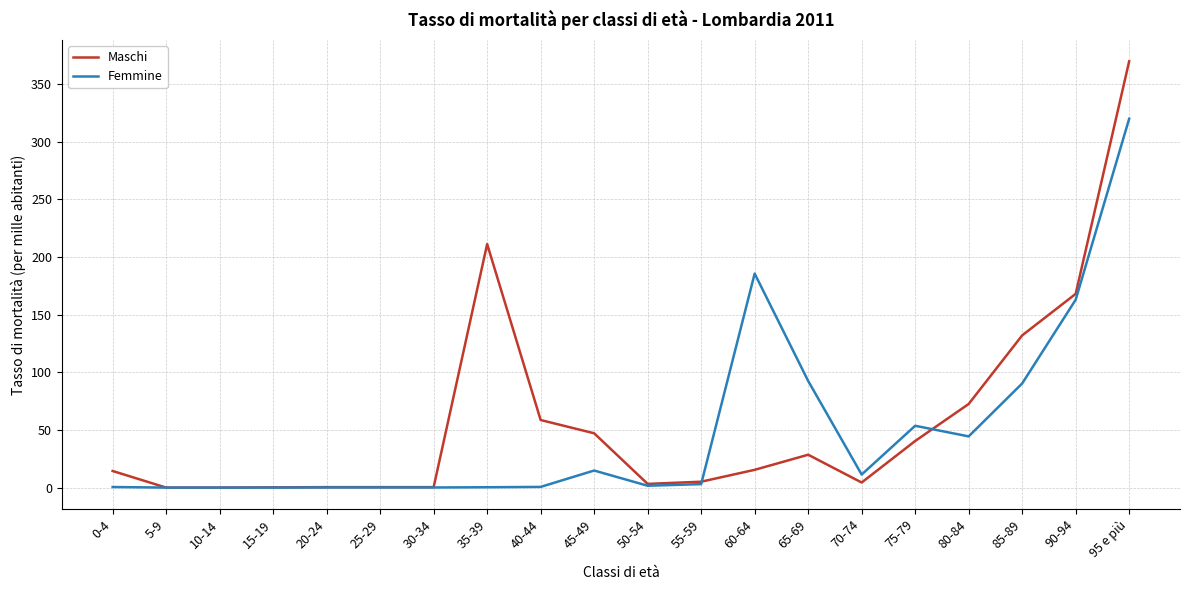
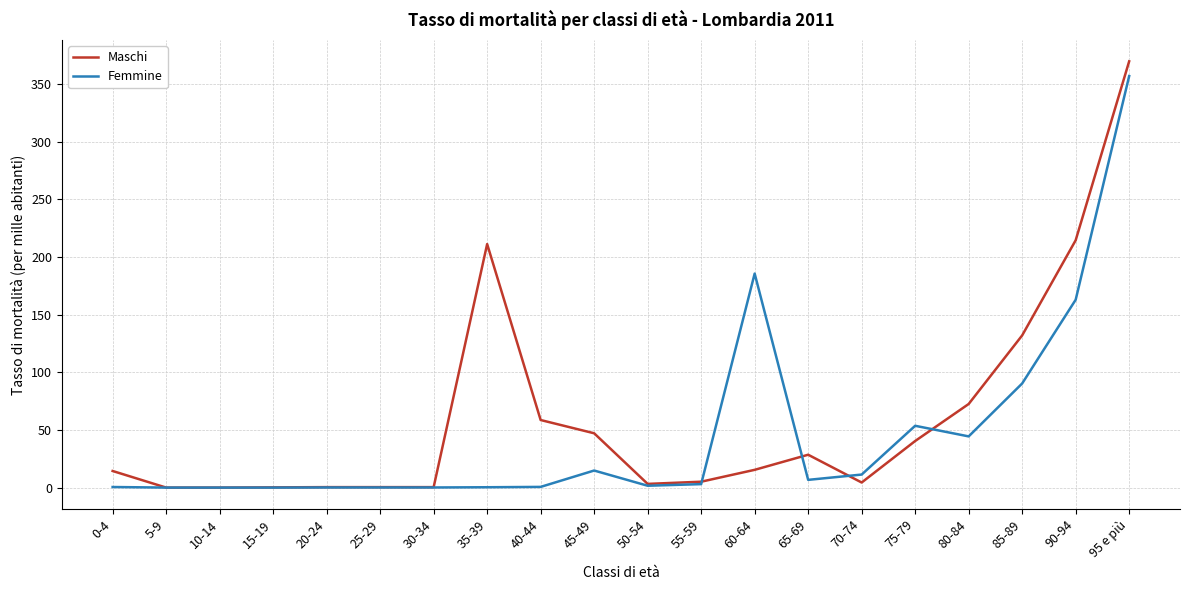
  {
    "Maschi": {
      "0-4": 15,
      "35-39": 211,
      "40-44": 59,
      "45-49": 47,
      "60-64": 16,
      "65-69": 29,
      "70-74": 5,
      "75-79": 41,
      "80-84": 73,
      "85-89": 132,
-     "90-94": 168,
+     "90-94": 215,
      "95 e più": 370
    },
    "Femmine": {
      "0-4": 1,
      "35-39": 0,
      "40-44": 1,
      "45-49": 15,
      "60-64": 186,
-     "65-69": 93,
+     "65-69": 7,
      "70-74": 11,
      "75-79": 54,
      "80-84": 45,
      "85-89": 90,
      "90-94": 163,
-     "95 e più": 320
+     "95 e più": 357
    }
  }
